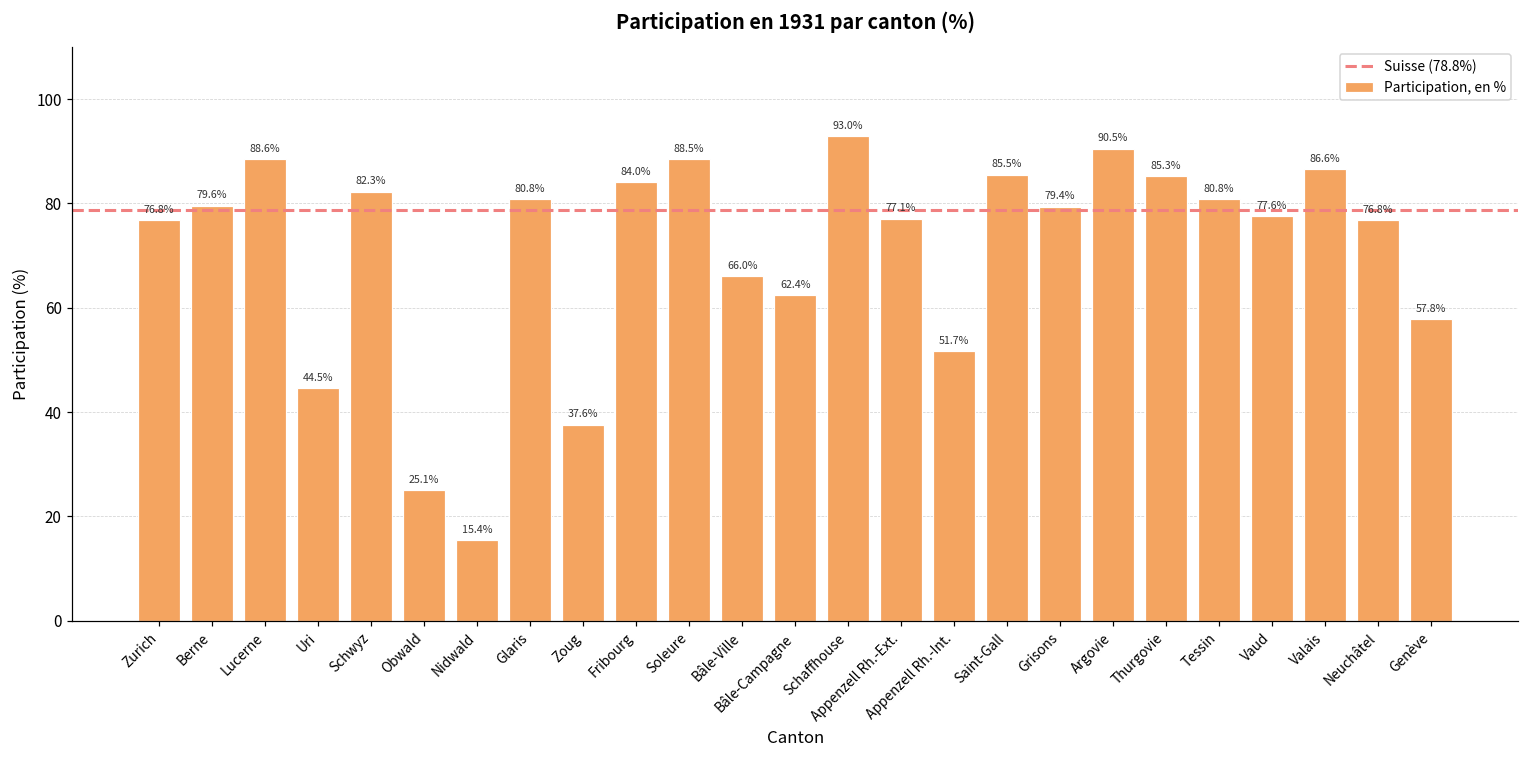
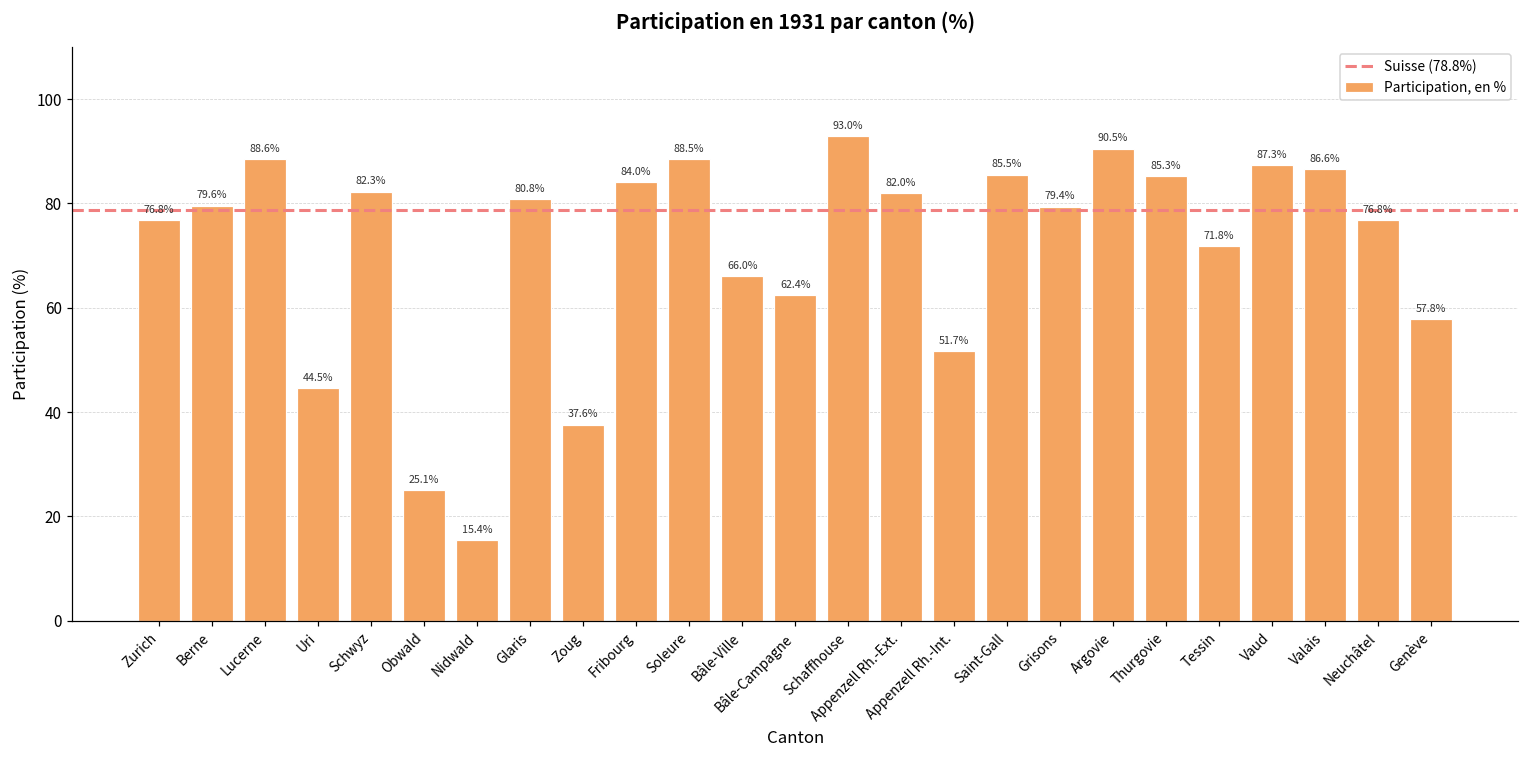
  {
    "Zurich": "76.8%",
    "Berne": "79.6%",
    "Lucerne": "88.6%",
    "Uri": "44.5%",
    "Schwyz": "82.3%",
    "Obwald": "25.1%",
    "Nidwald": "15.4%",
    "Glaris": "80.8%",
    "Zoug": "37.6%",
    "Fribourg": "84.0%",
    "Soleure": "88.5%",
    "Bâle-Ville": "66.0%",
    "Bâle-Campagne": "62.4%",
    "Schaffhouse": "93.0%",
-   "Appenzell Rh.-Ext.": "77.1%",
+   "Appenzell Rh.-Ext.": "82.0%",
    "Appenzell Rh.-Int.": "51.7%",
    "Saint-Gall": "85.5%",
    "Grisons": "79.4%",
    "Argovie": "90.5%",
    "Thurgovie": "85.3%",
-   "Tessin": "80.8%",
-   "Vaud": "77.6%",
+   "Tessin": "71.8%",
+   "Vaud": "87.3%",
    "Valais": "86.6%",
    "Neuchâtel": "76.8%",
    "Genève": "57.8%"
  }
